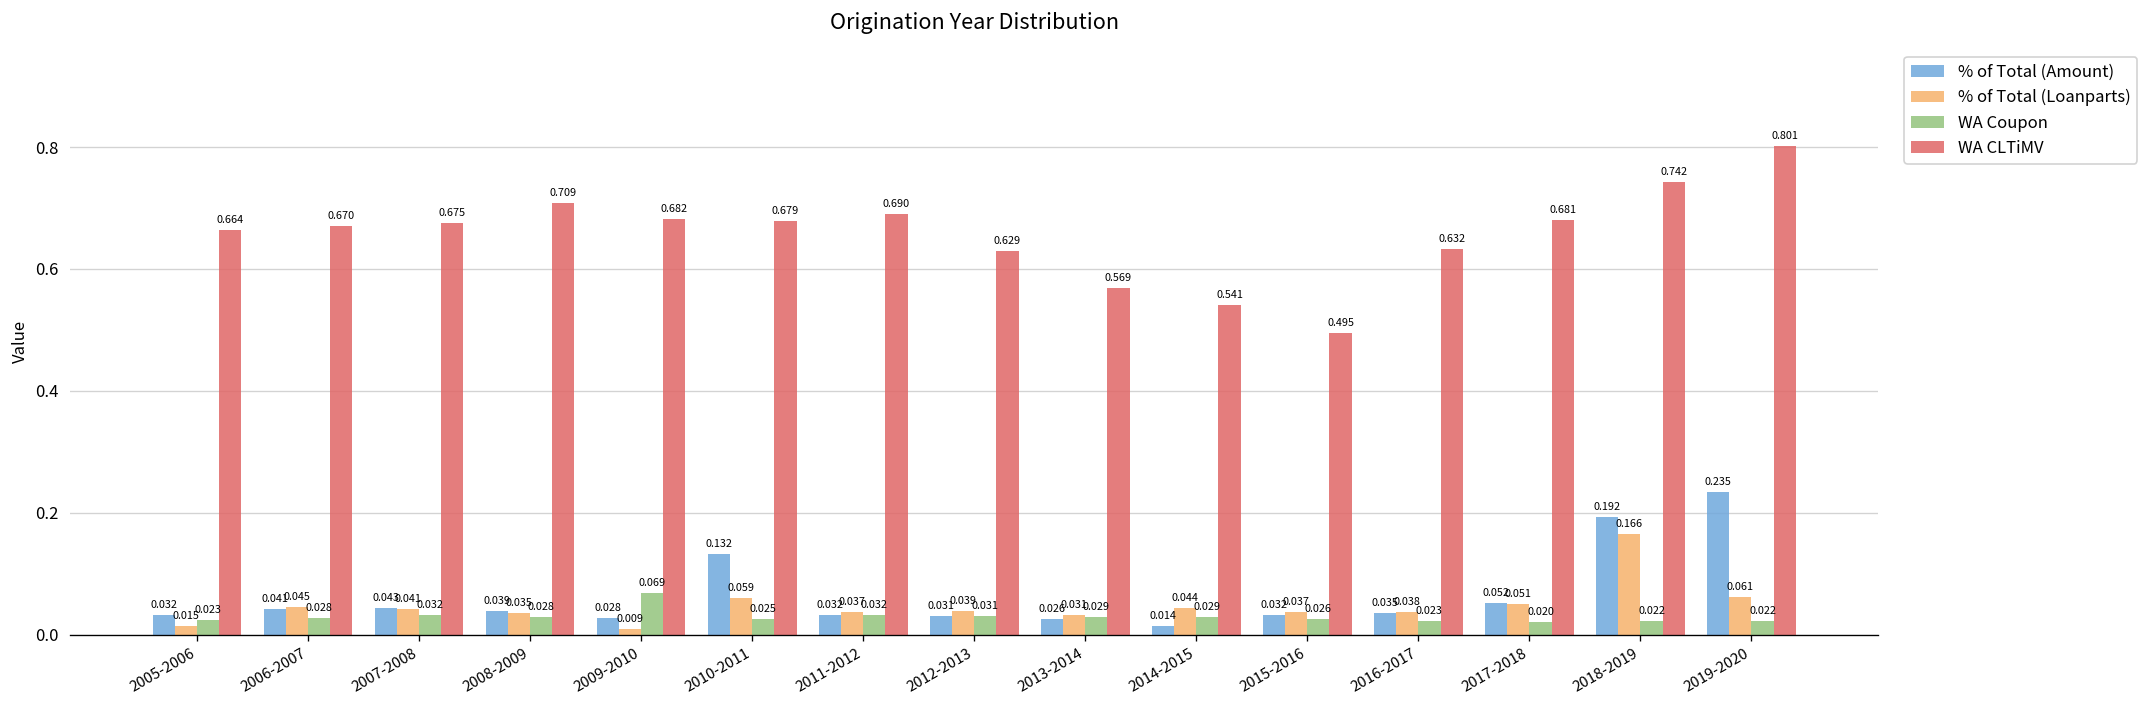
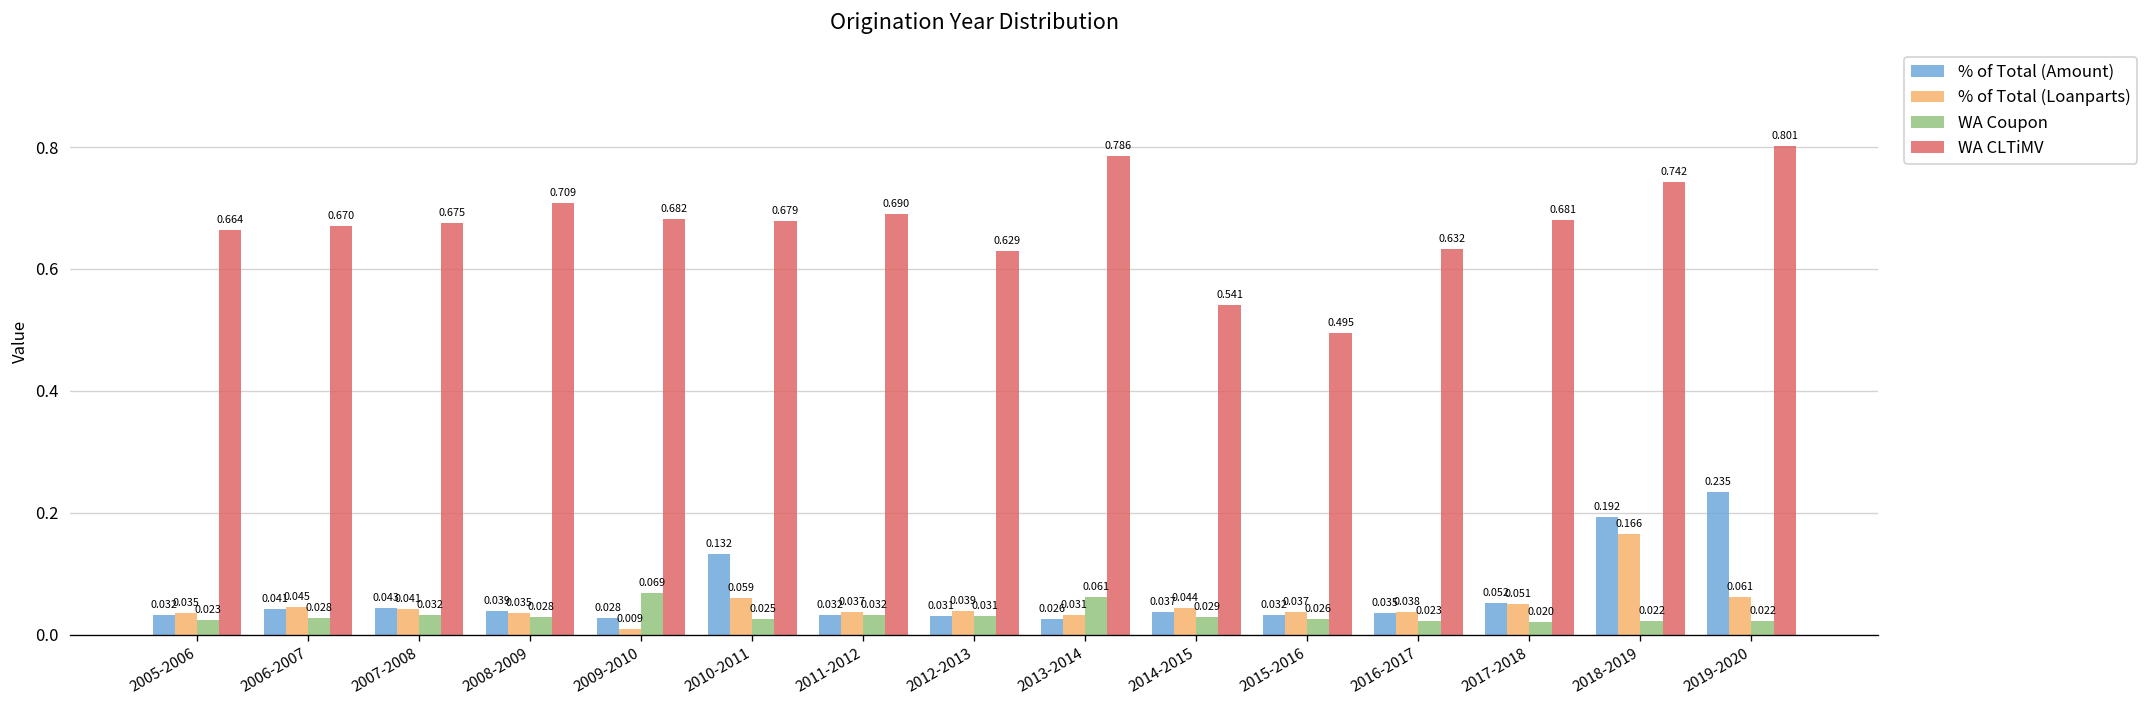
  {
    "% of Total (Amount)": {
      "2008-2009": 0.039,
      "2009-2010": 0.028,
      "2010-2011": 0.132,
      "2011-2012": 0.032,
      "2012-2013": 0.031,
      "2013-2014": 0.026,
-     "2014-2015": 0.014,
+     "2014-2015": 0.037,
      "2015-2016": 0.032,
      "2018-2019": 0.192,
      "2019-2020": 0.235
    },
    "% of Total (Loanparts)": {
-     "2005-2006": 0.015,
+     "2005-2006": 0.035,
      "2008-2009": 0.035,
      "2009-2010": 0.009,
      "2010-2011": 0.059,
      "2011-2012": 0.037,
      "2012-2013": 0.039,
      "2013-2014": 0.031,
      "2014-2015": 0.044,
      "2015-2016": 0.037,
      "2018-2019": 0.166,
      "2019-2020": 0.061
    },
    "WA Coupon": {
      "2005-2006": 0.023,
      "2006-2007": 0.028,
      "2007-2008": 0.032,
      "2008-2009": 0.028,
      "2009-2010": 0.069,
      "2010-2011": 0.025,
      "2011-2012": 0.032,
      "2012-2013": 0.031,
-     "2013-2014": 0.029,
+     "2013-2014": 0.061,
      "2014-2015": 0.029,
      "2015-2016": 0.026,
      "2016-2017": 0.023,
      "2017-2018": 0.020,
      "2018-2019": 0.022,
      "2019-2020": 0.022
    },
    "WA CLTiMV": {
      "2005-2006": 0.664,
      "2006-2007": 0.670,
      "2007-2008": 0.675,
      "2008-2009": 0.709,
      "2009-2010": 0.682,
      "2010-2011": 0.679,
      "2011-2012": 0.690,
      "2012-2013": 0.629,
-     "2013-2014": 0.569,
+     "2013-2014": 0.786,
      "2014-2015": 0.541,
      "2015-2016": 0.495,
      "2016-2017": 0.632,
      "2017-2018": 0.681,
      "2018-2019": 0.742,
      "2019-2020": 0.801
    }
  }
